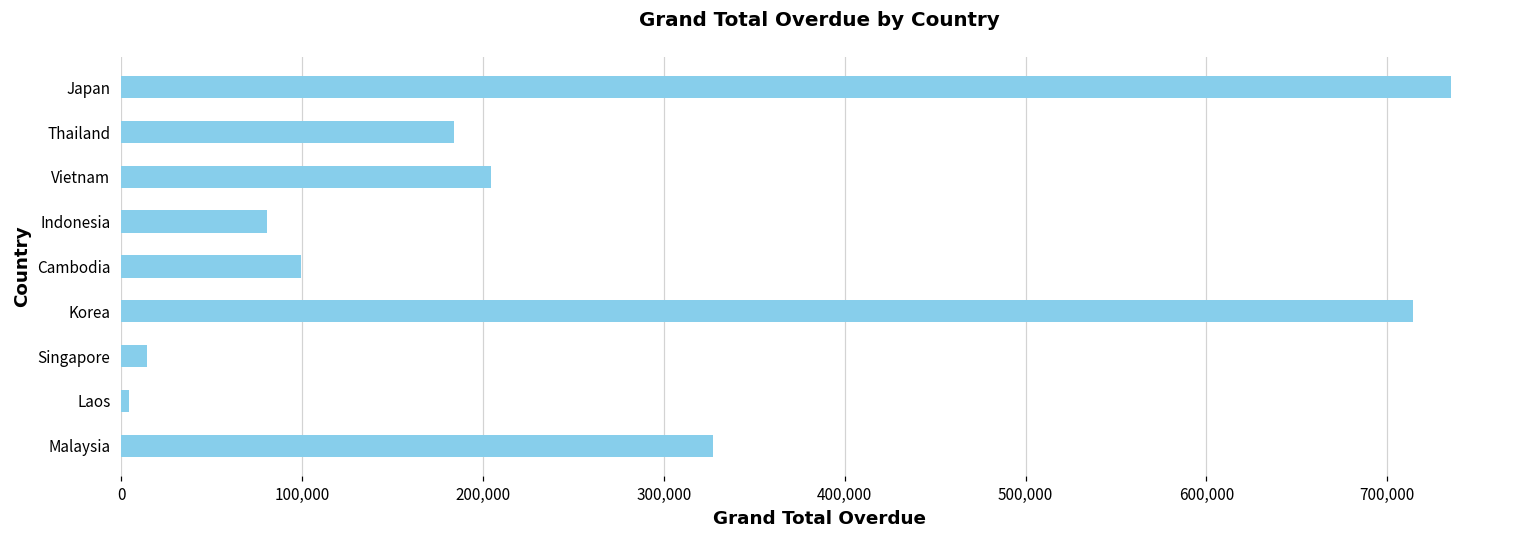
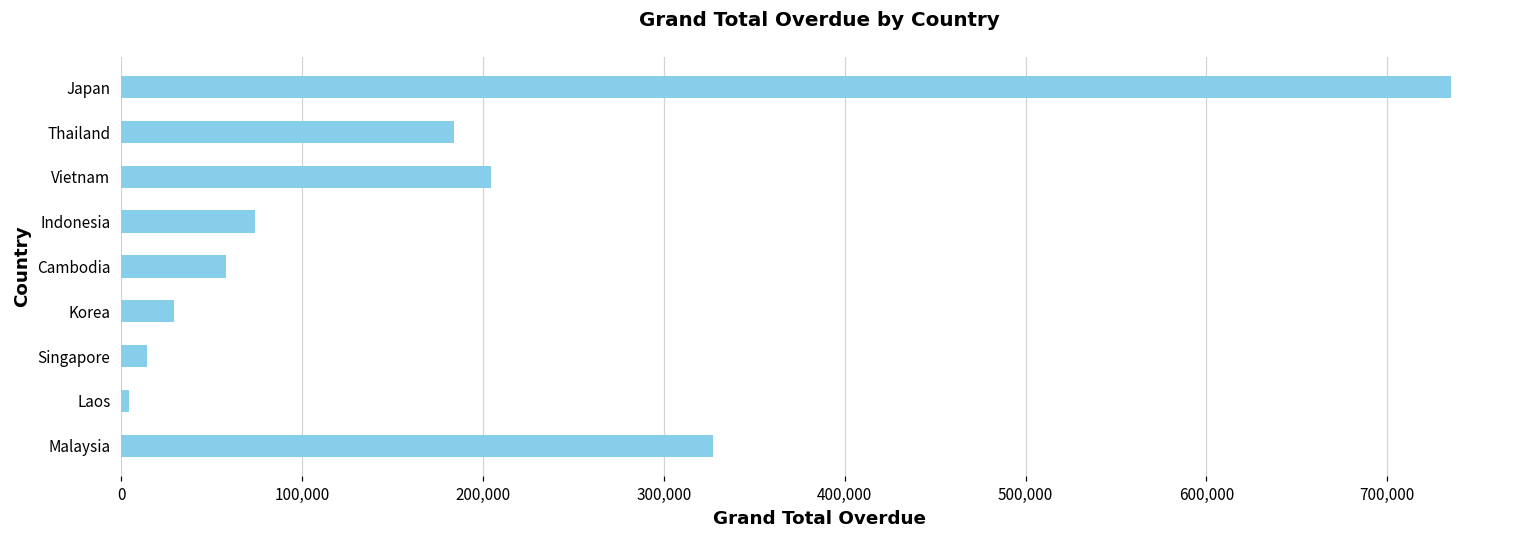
  {
    "Japan": "736,000",
    "Thailand": "184,000",
    "Vietnam": "204,000",
-   "Indonesia": "81,000",
-   "Cambodia": "99,000",
-   "Korea": "714,000",
+   "Indonesia": "74,000",
+   "Cambodia": "58,000",
+   "Korea": "29,000",
    "Singapore": "14,000",
    "Laos": "4,000",
    "Malaysia": "327,000"
  }
